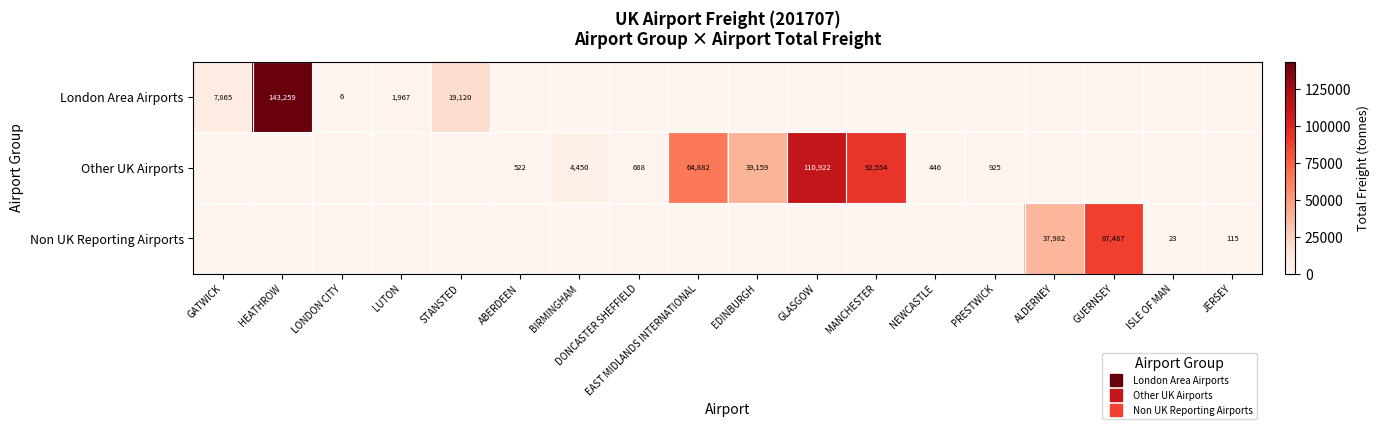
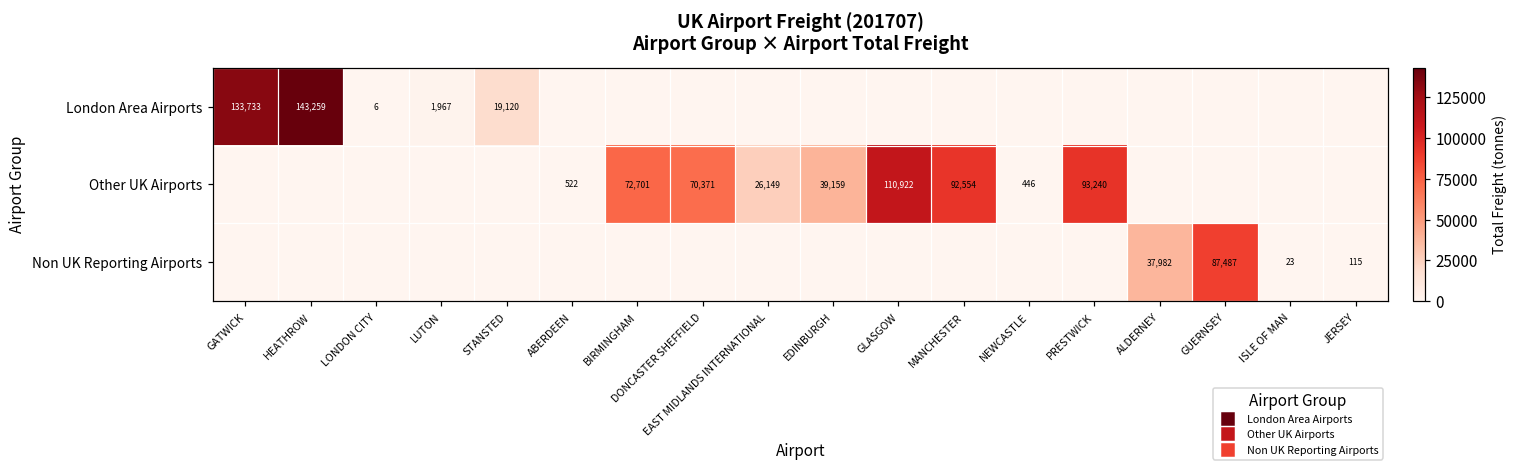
  {
    "London Area Airports": {
-     "GATWICK": "7,865",
+     "GATWICK": "133,733",
      "HEATHROW": "143,259",
      "LONDON CITY": "6",
      "LUTON": "1,967",
      "STANSTED": "19,120"
    },
    "Other UK Airports": {
      "ABERDEEN": "522",
-     "BIRMINGHAM": "4,450",
-     "DONCASTER SHEFFIELD": "688",
-     "EAST MIDLANDS INTERNATIONAL": "64,882",
+     "BIRMINGHAM": "72,701",
+     "DONCASTER SHEFFIELD": "70,371",
+     "EAST MIDLANDS INTERNATIONAL": "26,149",
      "EDINBURGH": "39,159",
      "GLASGOW": "110,922",
      "MANCHESTER": "92,554",
      "NEWCASTLE": "446",
-     "PRESTWICK": "925"
+     "PRESTWICK": "93,240"
    },
    "Non UK Reporting Airports": {
      "ALDERNEY": "37,982",
      "GUERNSEY": "87,487",
      "ISLE OF MAN": "23",
      "JERSEY": "115"
    }
  }
